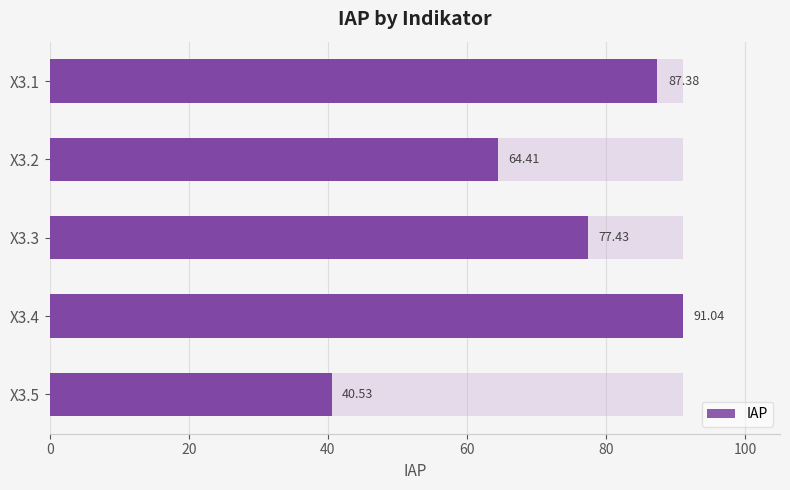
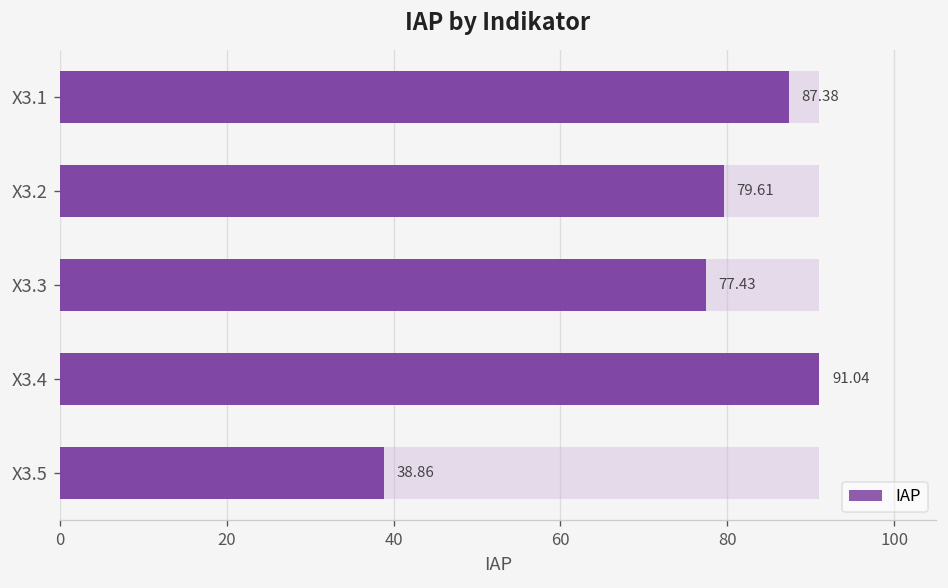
  {
    "IAP": {
-     "X3.2": 64.41,
+     "X3.2": 79.61,
      "X3.4": 91.04,
-     "X3.5": 40.53
+     "X3.5": 38.86
    }
  }
